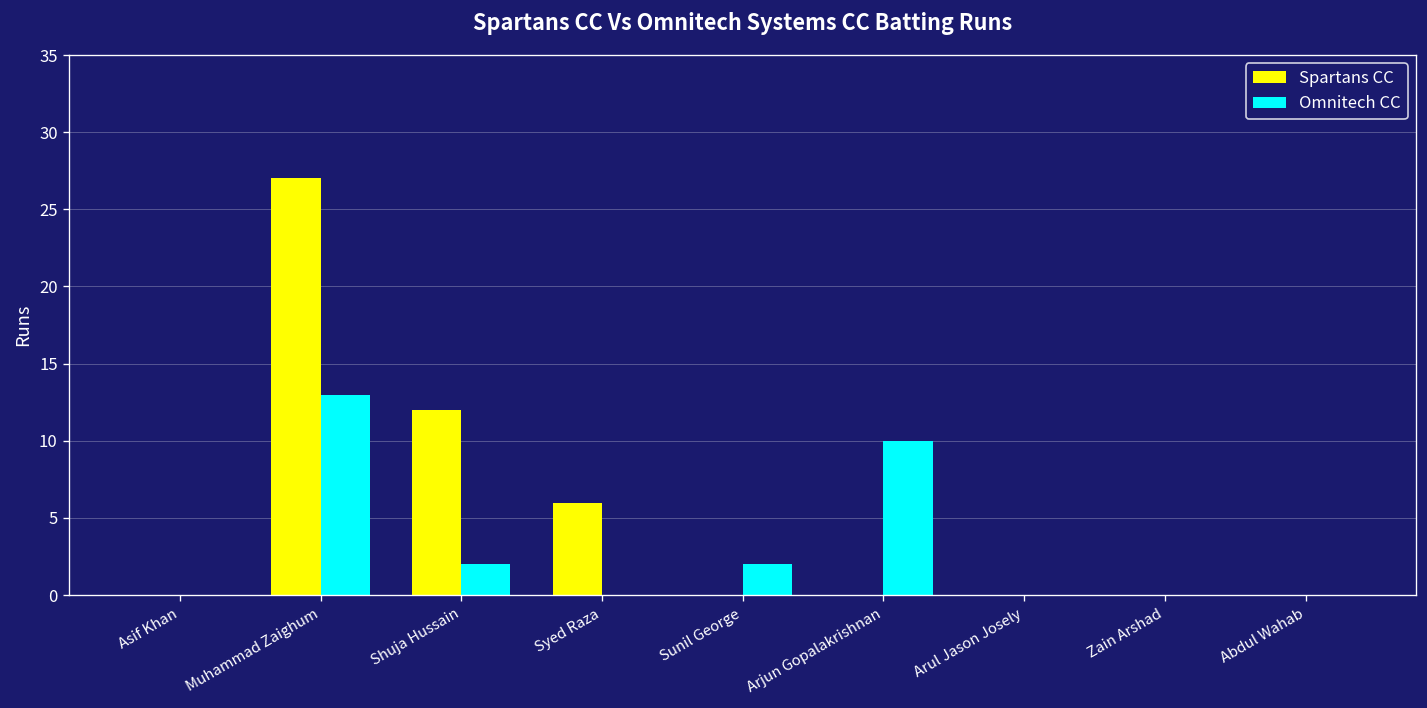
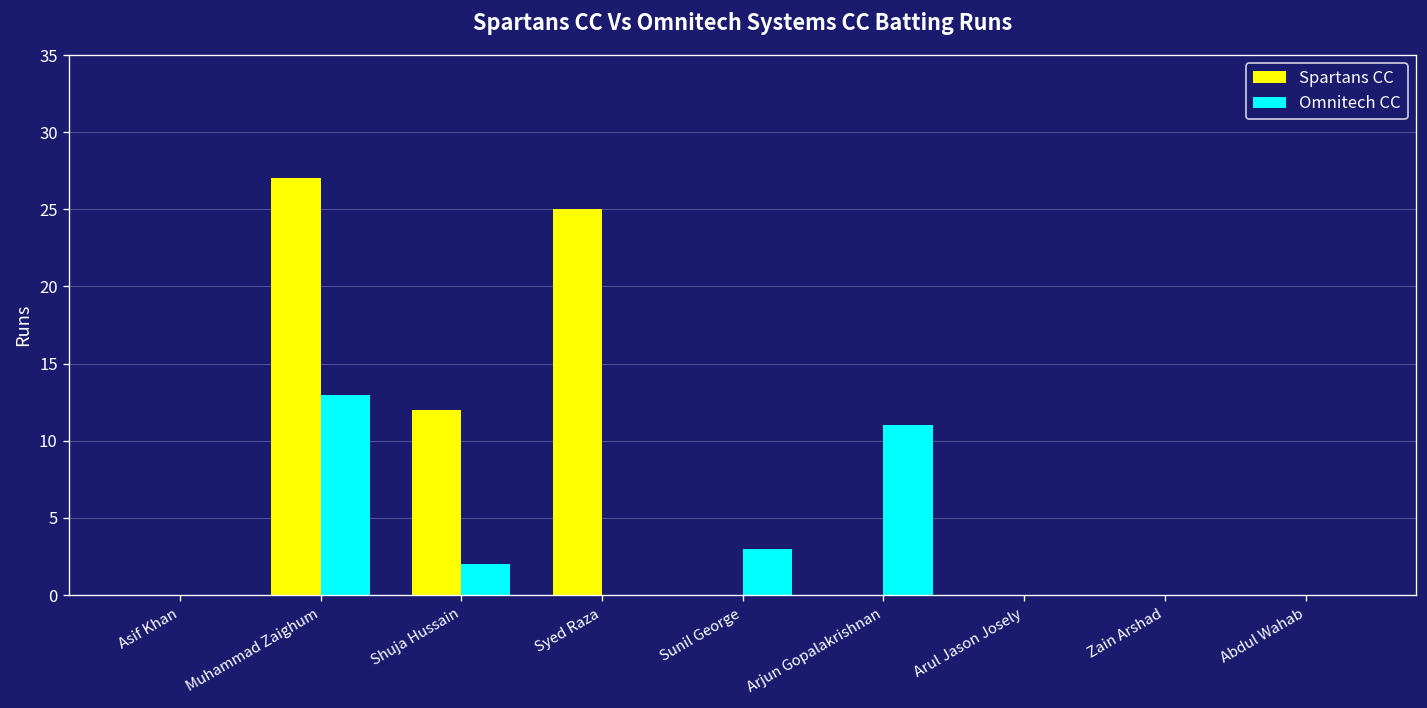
  {
    "Spartans CC": {
      "Asif Khan": 0,
      "Muhammad Zaighum": 27,
      "Shuja Hussain": 12,
-     "Syed Raza": 6,
+     "Syed Raza": 25,
      "Sunil George": 0,
      "Arjun Gopalakrishnan": 0,
      "Arul Jason Josely": 0,
      "Zain Arshad": 0,
      "Abdul Wahab": 0
    },
    "Omnitech CC": {
      "Asif Khan": 0,
      "Muhammad Zaighum": 13,
      "Shuja Hussain": 2,
      "Syed Raza": 0,
-     "Sunil George": 2,
-     "Arjun Gopalakrishnan": 10,
+     "Sunil George": 3,
+     "Arjun Gopalakrishnan": 11,
      "Arul Jason Josely": 0,
      "Zain Arshad": 0,
      "Abdul Wahab": 0
    }
  }
